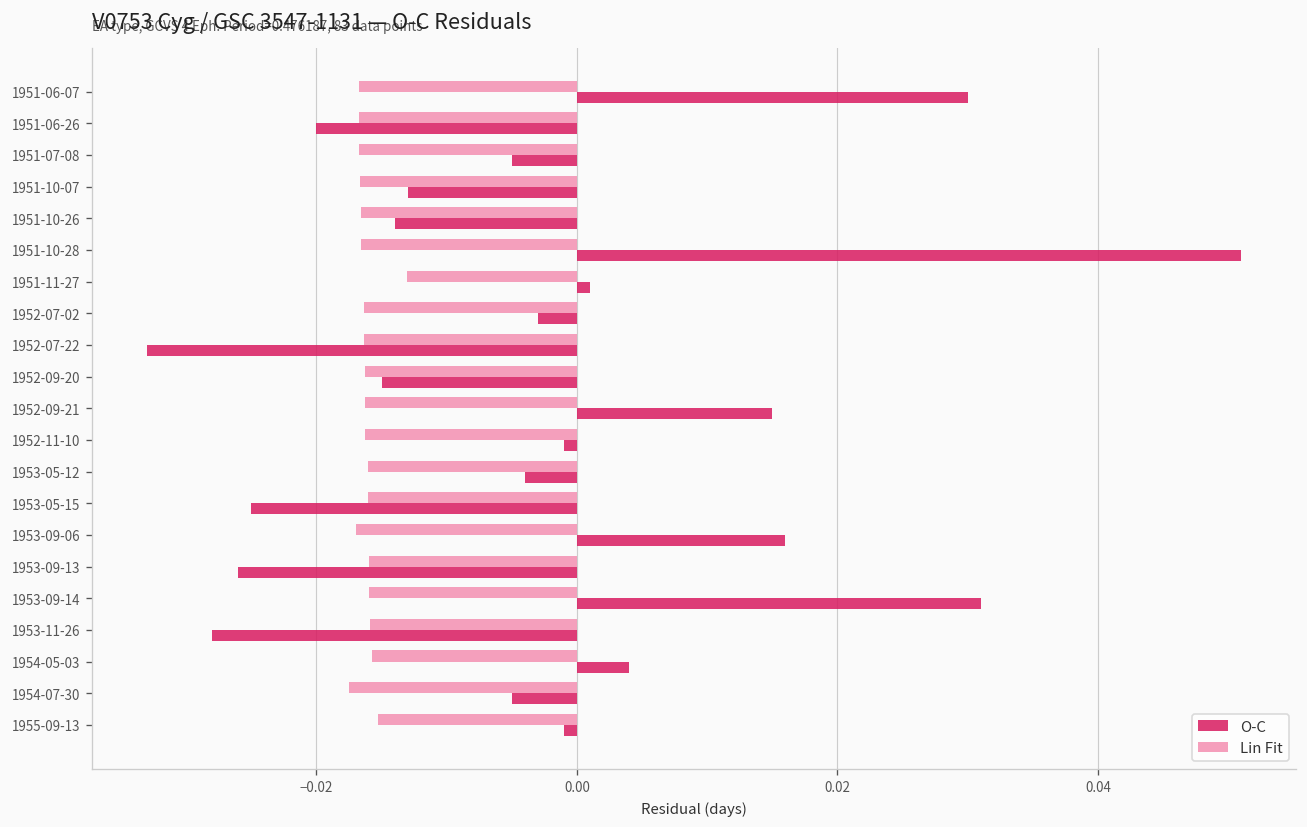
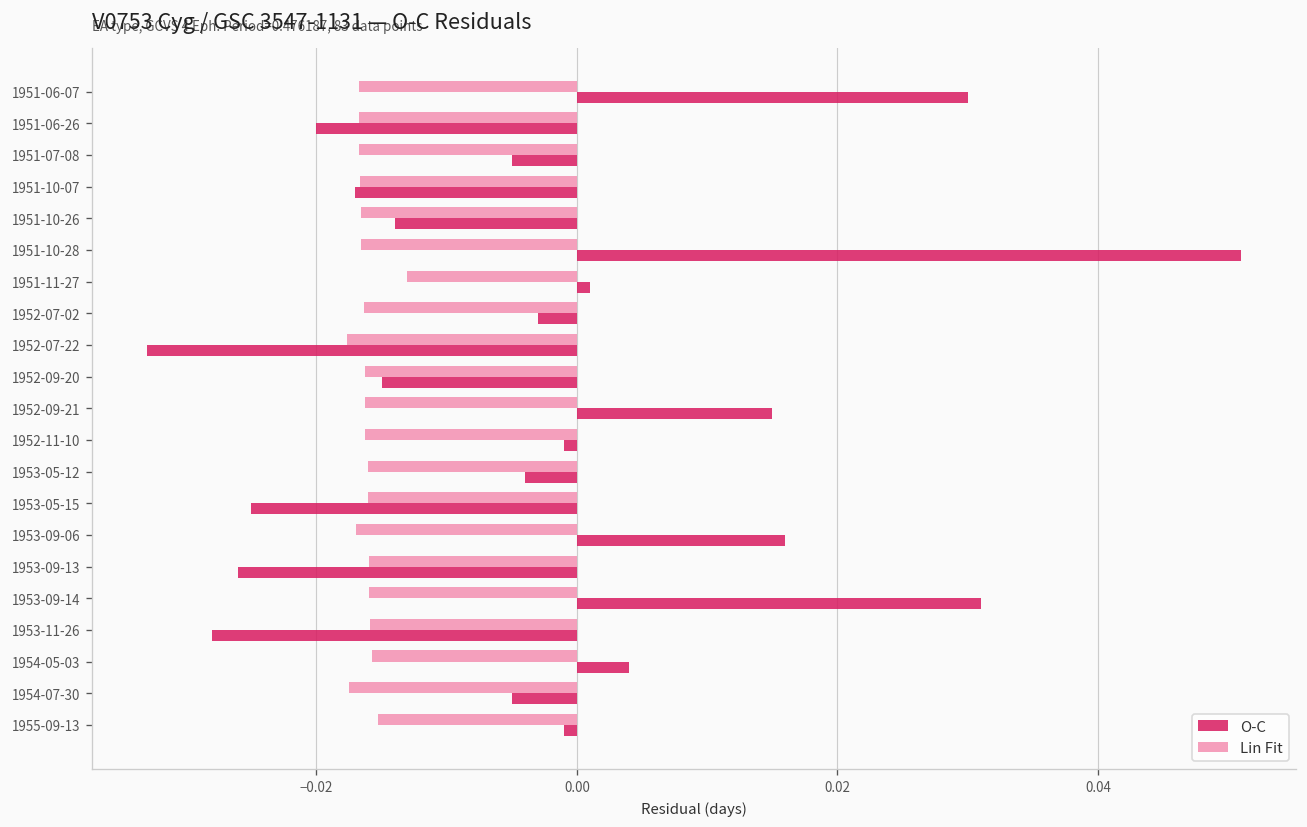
  {
    "O-C": {
      "1951-06-07": 0.030,
      "1951-06-26": -0.020,
      "1951-07-08": -0.005,
-     "1951-10-07": -0.013,
+     "1951-10-07": -0.017,
      "1951-10-26": -0.014,
      "1951-10-28": 0.051,
      "1951-11-27": 0.001,
      "1952-07-02": -0.003,
      "1952-07-22": -0.033,
      "1952-09-20": -0.015,
      "1952-09-21": 0.015,
      "1952-11-10": -0.001,
      "1953-05-12": -0.004,
      "1953-05-15": -0.025,
      "1953-09-06": 0.016,
      "1953-09-13": -0.026,
      "1953-09-14": 0.031,
      "1953-11-26": -0.028,
      "1954-05-03": 0.004,
      "1954-07-30": -0.005,
      "1955-09-13": -0.001
    },
    "Lin Fit": {
      "1951-06-07": -0.0167,
      "1951-06-26": -0.0167,
      "1951-07-08": -0.0167,
      "1951-10-07": -0.0166,
      "1951-10-26": -0.0166,
      "1951-10-28": -0.0166,
      "1951-11-27": -0.0130,
      "1952-07-02": -0.0164,
-     "1952-07-22": -0.0163,
+     "1952-07-22": -0.0176,
      "1952-09-20": -0.0163,
      "1952-09-21": -0.0163,
      "1952-11-10": -0.0162,
      "1953-05-12": -0.0161,
      "1953-05-15": -0.0161,
      "1953-09-06": -0.0170,
      "1953-09-13": -0.0160,
      "1953-09-14": -0.0159,
      "1953-11-26": -0.0159,
      "1954-05-03": -0.0157,
      "1954-07-30": -0.0175,
      "1955-09-13": -0.0153
    }
  }
